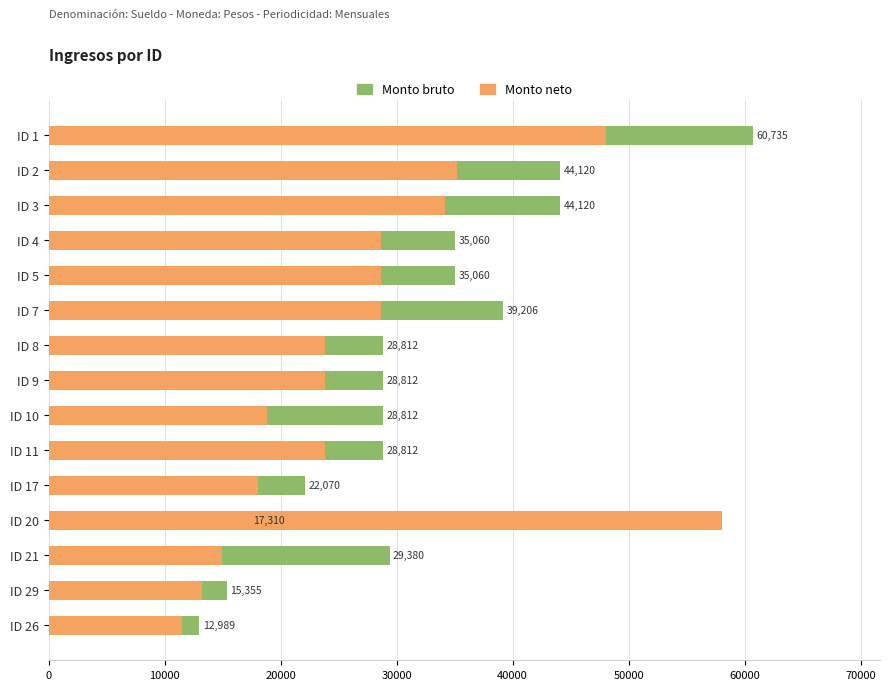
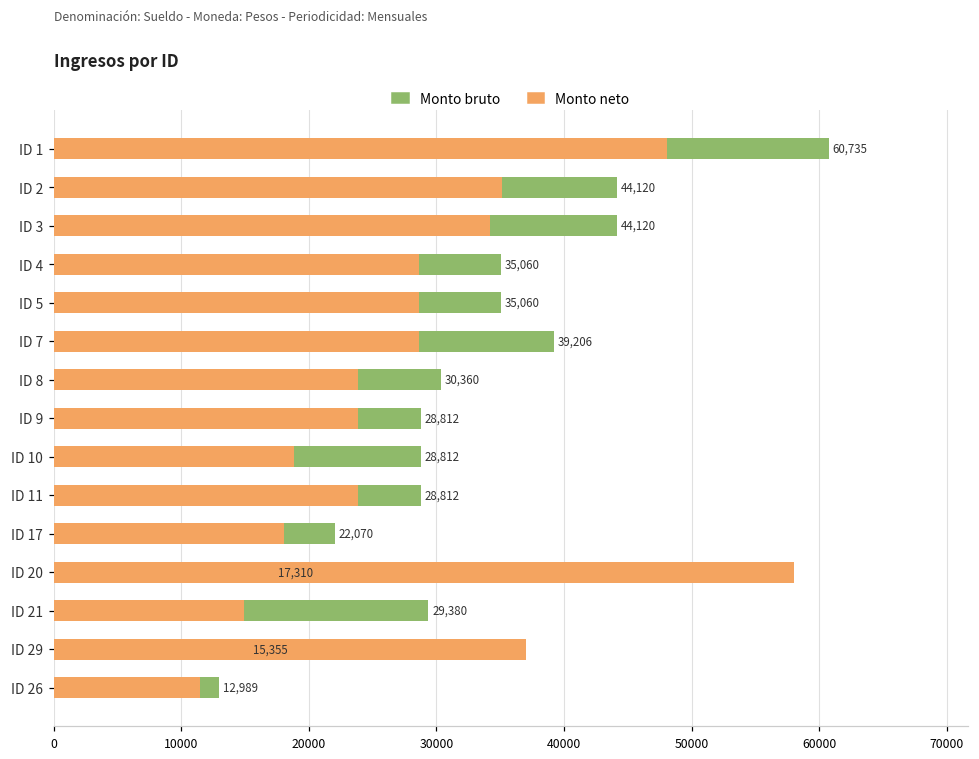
  {
    "Monto bruto": {
      "ID 1": "60,735",
      "ID 2": "44,120",
      "ID 3": "44,120",
      "ID 4": "35,060",
      "ID 5": "35,060",
      "ID 7": "39,206",
-     "ID 8": "28,812",
+     "ID 8": "30,360",
      "ID 9": "28,812",
      "ID 10": "28,812",
      "ID 11": "28,812",
      "ID 17": "22,070",
      "ID 21": "29,380",
      "ID 26": "12,989"
    },
    "Monto neto": {
-     "ID 29": "13200"
+     "ID 29": "37000"
    }
  }
